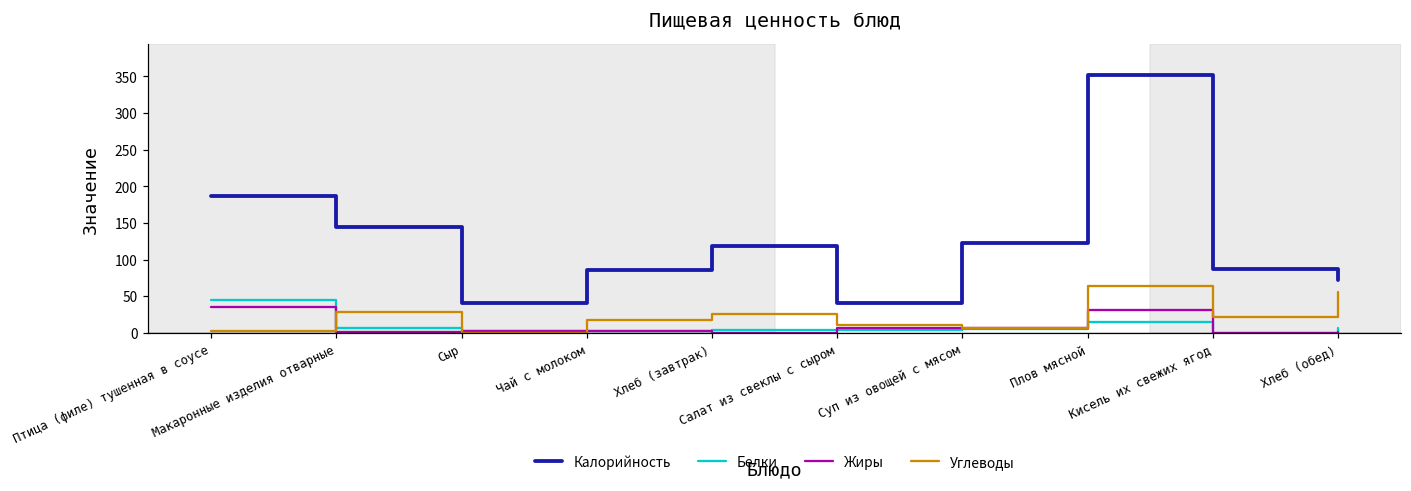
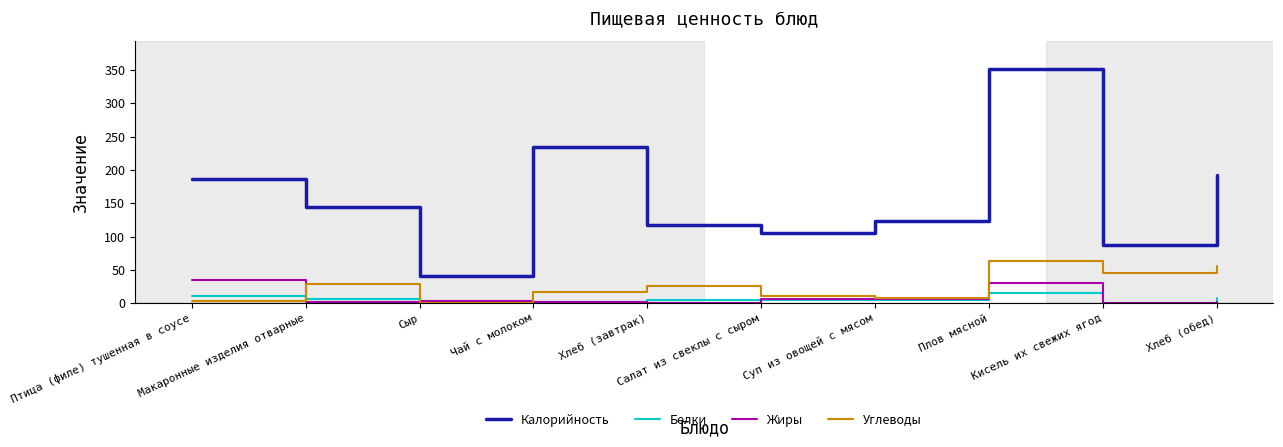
  {
    "Калорийность": {
      "Птица (филе) тушенная в соусе": 190,
      "Макаронные изделия отварные": 150,
      "Сыр": 40,
-     "Чай с молоком": 90,
+     "Чай с молоком": 240,
      "Хлеб (завтрак)": 120,
-     "Салат из свеклы с сыром": 40,
+     "Салат из свеклы с сыром": 110,
      "Суп из овощей с мясом": 120,
      "Плов мясной": 350,
      "Кисель их свежих ягод": 90,
-     "Хлеб (обед)": 70
+     "Хлеб (обед)": 190
    },
    "Белки": {
-     "Птица (филе) тушенная в соусе": 50,
+     "Птица (филе) тушенная в соусе": 10,
      "Макаронные изделия отварные": 10,
      "Хлеб (завтрак)": 0,
      "Плов мясной": 20,
      "Хлеб (обед)": 10
    },
    "Жиры": {
      "Птица (филе) тушенная в соусе": 40,
      "Макаронные изделия отварные": 0,
      "Хлеб (завтрак)": 0,
      "Плов мясной": 30,
      "Хлеб (обед)": 0
    },
    "Углеводы": {
      "Птица (филе) тушенная в соусе": 0,
      "Макаронные изделия отварные": 30,
      "Чай с молоком": 20,
      "Хлеб (завтрак)": 30,
      "Салат из свеклы с сыром": 10,
      "Плов мясной": 60,
-     "Кисель их свежих ягод": 20,
+     "Кисель их свежих ягод": 50,
      "Хлеб (обед)": 60
    }
  }
